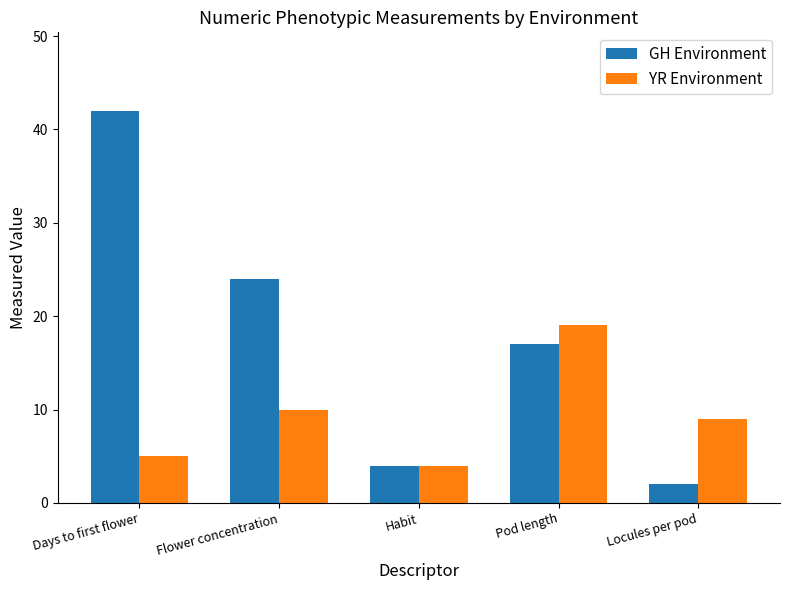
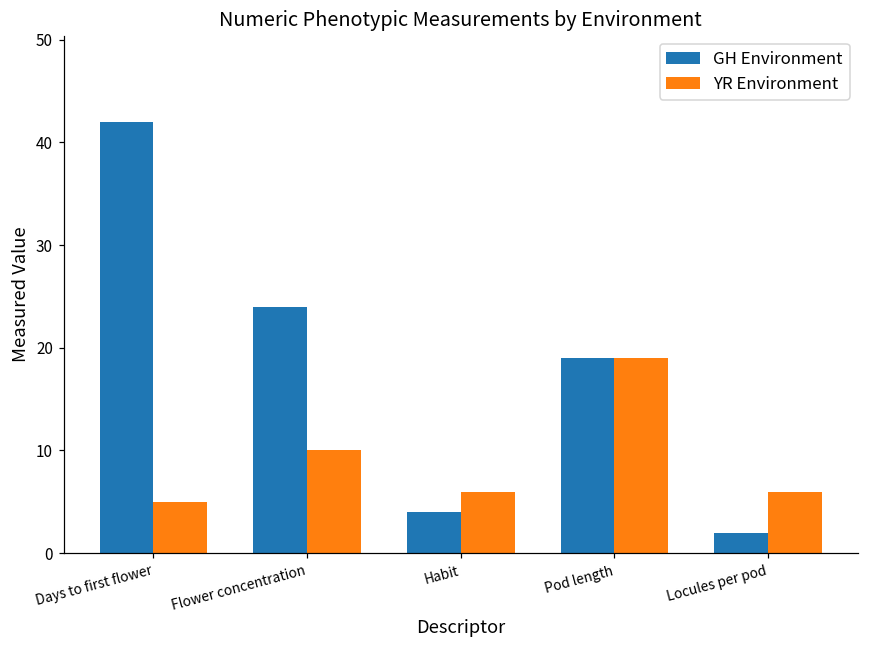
  {
    "GH Environment": {
      "Days to first flower": 42,
      "Flower concentration": 24,
      "Habit": 4,
-     "Pod length": 17,
+     "Pod length": 19,
      "Locules per pod": 2
    },
    "YR Environment": {
      "Days to first flower": 5,
      "Flower concentration": 10,
-     "Habit": 4,
+     "Habit": 6,
      "Pod length": 19,
-     "Locules per pod": 9
+     "Locules per pod": 6
    }
  }
